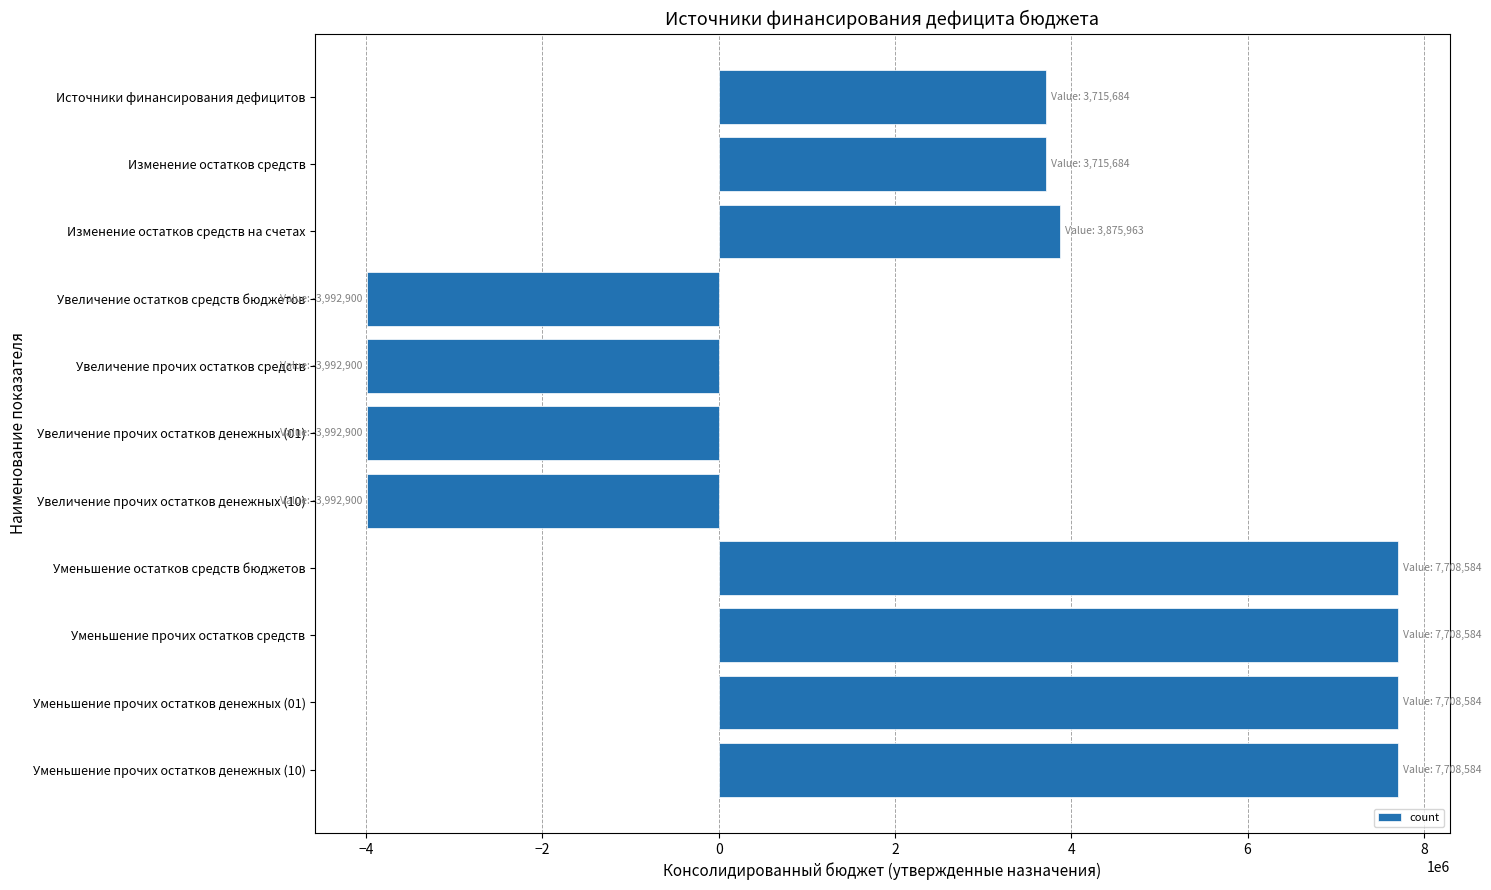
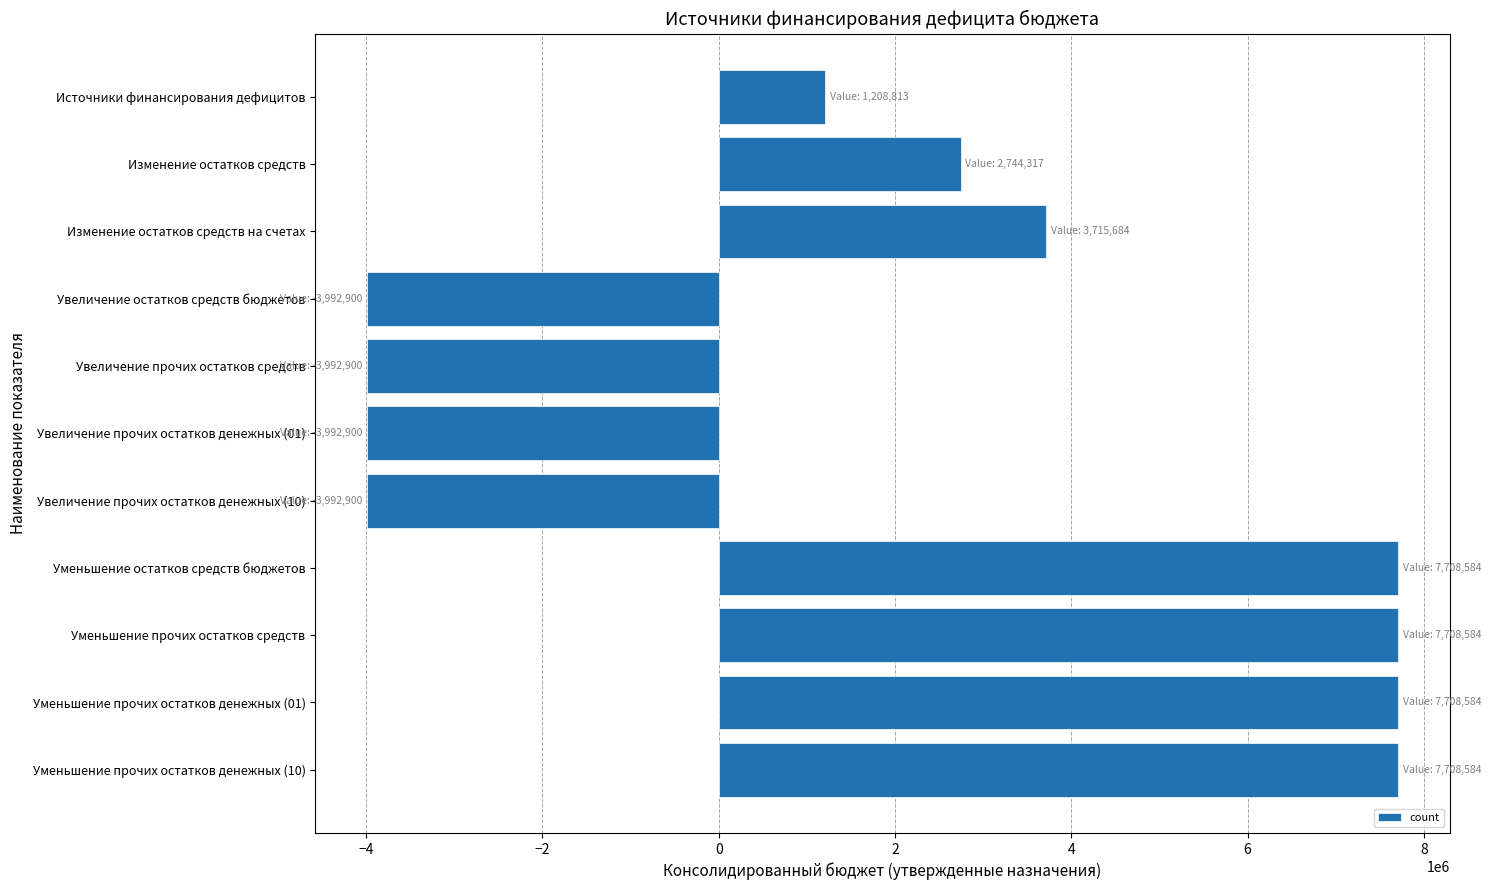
  {
-   "Источники финансирования дефицитов": "3,715,684",
-   "Изменение остатков средств": "3,715,684",
-   "Изменение остатков средств на счетах": "3,875,963",
+   "Источники финансирования дефицитов": "1,208,813",
+   "Изменение остатков средств": "2,744,317",
+   "Изменение остатков средств на счетах": "3,715,684",
    "Увеличение остатков средств бюджетов": "-3,992,900",
    "Увеличение прочих остатков средств": "-3,992,900",
    "Увеличение прочих остатков денежных (01)": "-3,992,900",
    "Увеличение прочих остатков денежных (10)": "-3,992,900",
    "Уменьшение остатков средств бюджетов": "7,708,584",
    "Уменьшение прочих остатков средств": "7,708,584",
    "Уменьшение прочих остатков денежных (01)": "7,708,584",
    "Уменьшение прочих остатков денежных (10)": "7,708,584"
  }
